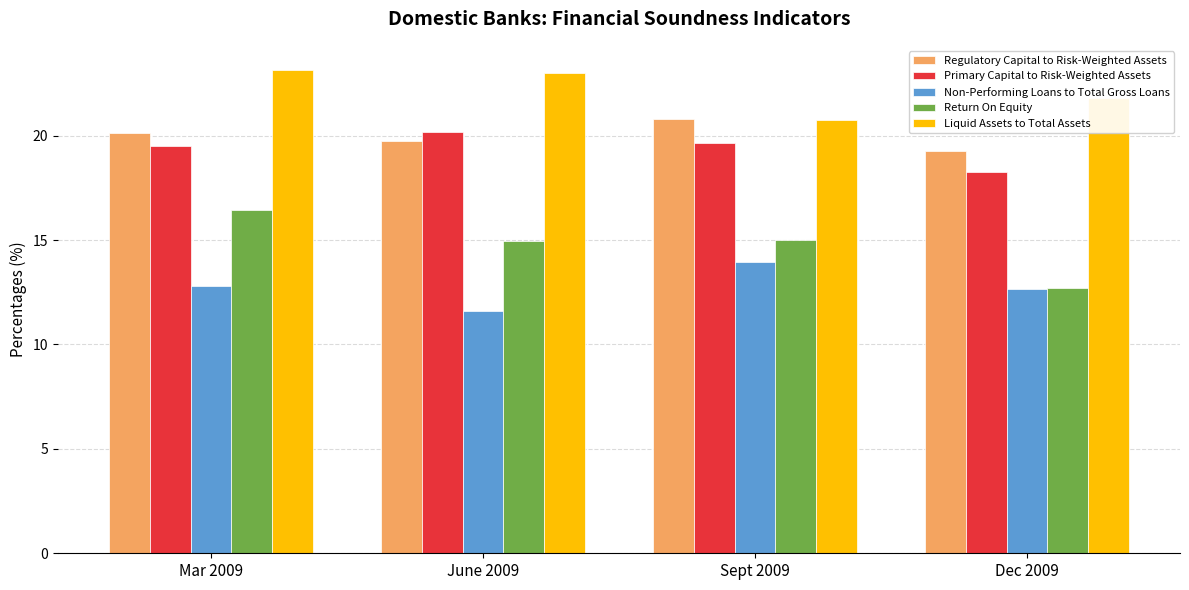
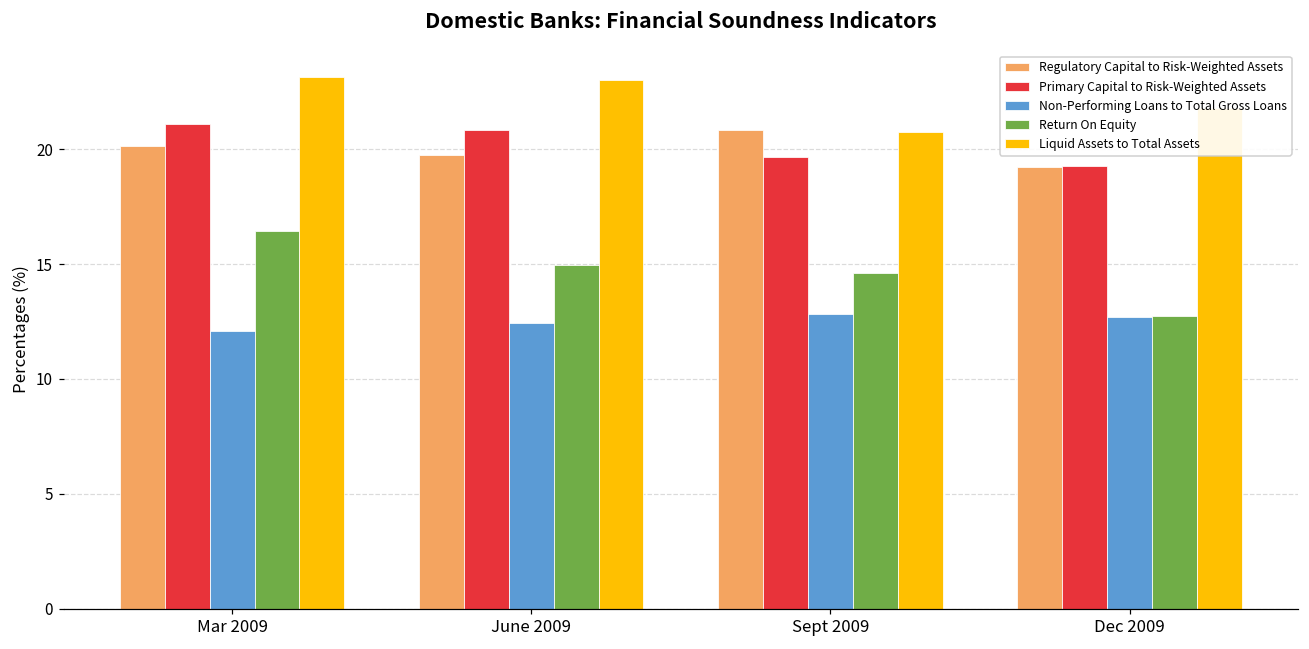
  {
    "Regulatory Capital to Risk-Weighted Assets": {
      "Mar 2009": 20.1,
      "June 2009": 19.7,
      "Sept 2009": 20.8,
      "Dec 2009": 19.2
    },
    "Primary Capital to Risk-Weighted Assets": {
-     "Mar 2009": 19.5,
-     "June 2009": 20.2,
+     "Mar 2009": 21.1,
+     "June 2009": 20.8,
      "Sept 2009": 19.7,
-     "Dec 2009": 18.2
+     "Dec 2009": 19.3
    },
    "Non-Performing Loans to Total Gross Loans": {
-     "Mar 2009": 12.8,
-     "June 2009": 11.6,
-     "Sept 2009": 13.9,
+     "Mar 2009": 12.1,
+     "June 2009": 12.4,
+     "Sept 2009": 12.8,
      "Dec 2009": 12.7
    },
    "Return On Equity": {
      "Mar 2009": 16.4,
      "June 2009": 14.9,
-     "Sept 2009": 15.0,
+     "Sept 2009": 14.6,
      "Dec 2009": 12.7
    },
    "Liquid Assets to Total Assets": {
      "Mar 2009": 23.1,
      "June 2009": 23.0,
      "Sept 2009": 20.8
    }
  }
